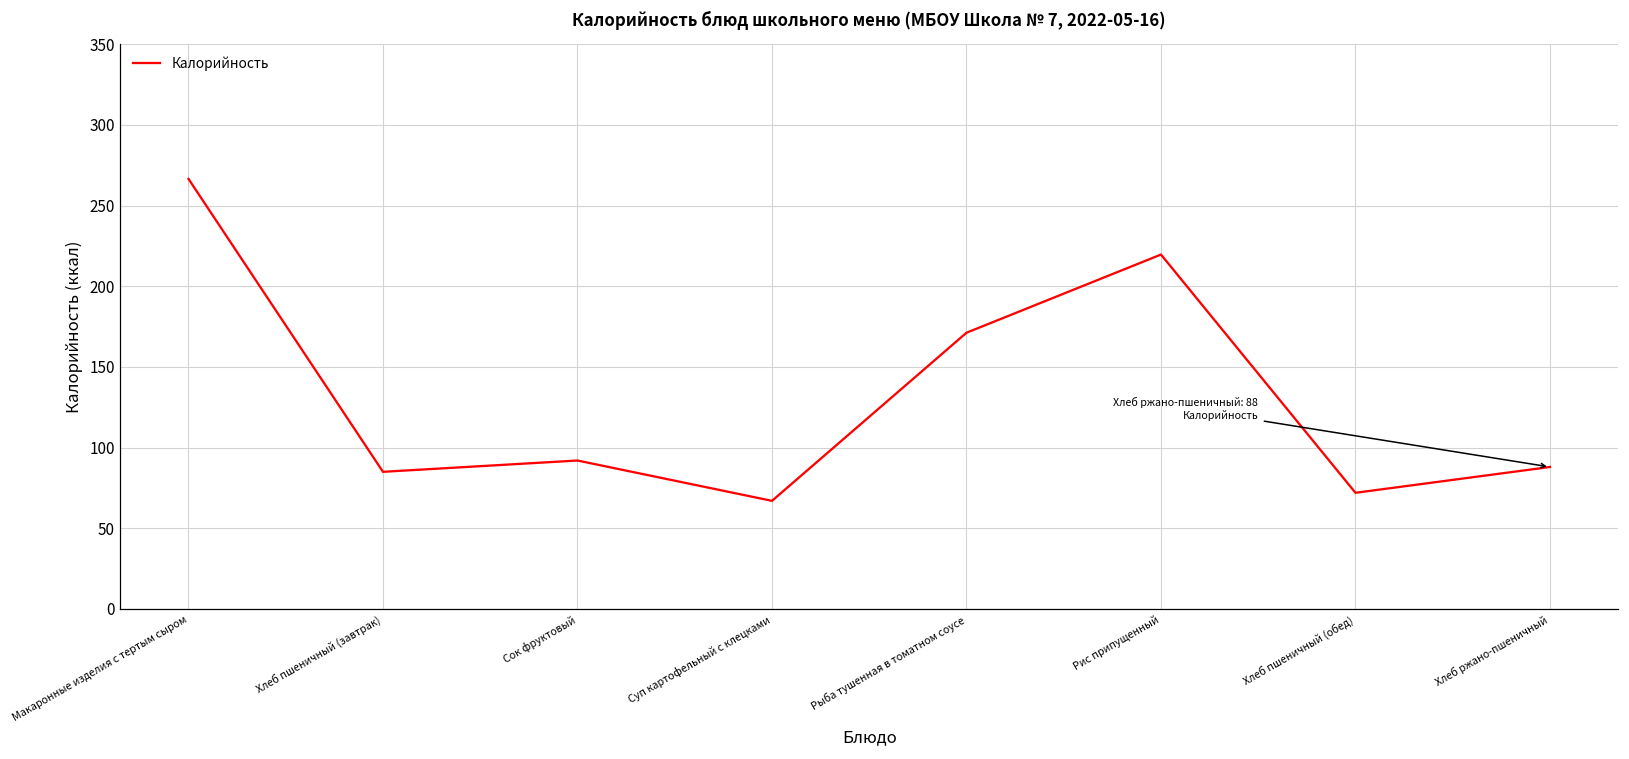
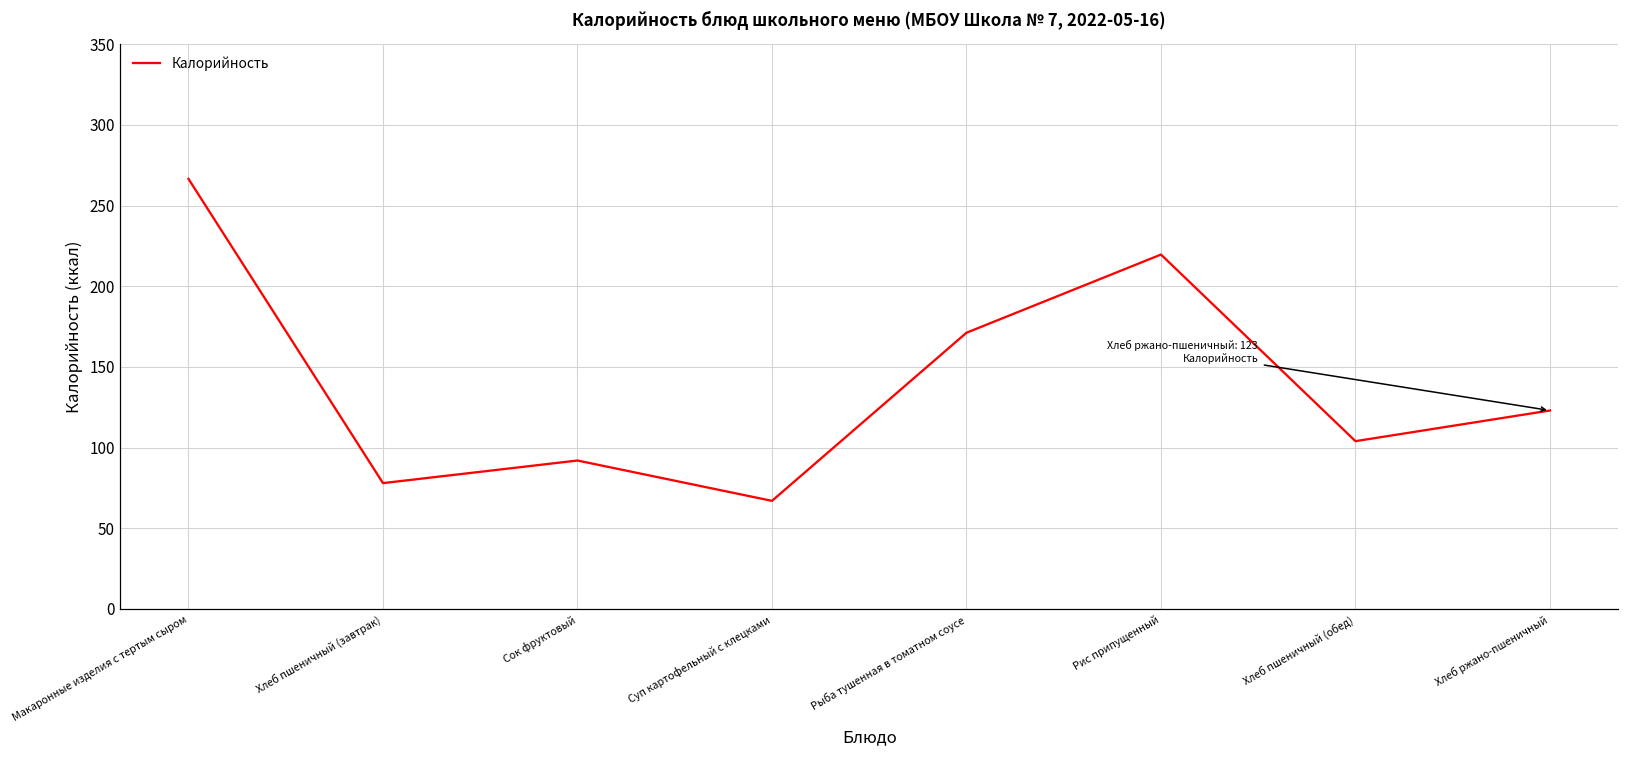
  {
-   "Хлеб пшеничный (завтрак)": 85,
-   "Хлеб пшеничный (обед)": 72,
-   "Хлеб ржано-пшеничный": 88
+   "Хлеб пшеничный (завтрак)": 78,
+   "Хлеб пшеничный (обед)": 104,
+   "Хлеб ржано-пшеничный": 123
  }
